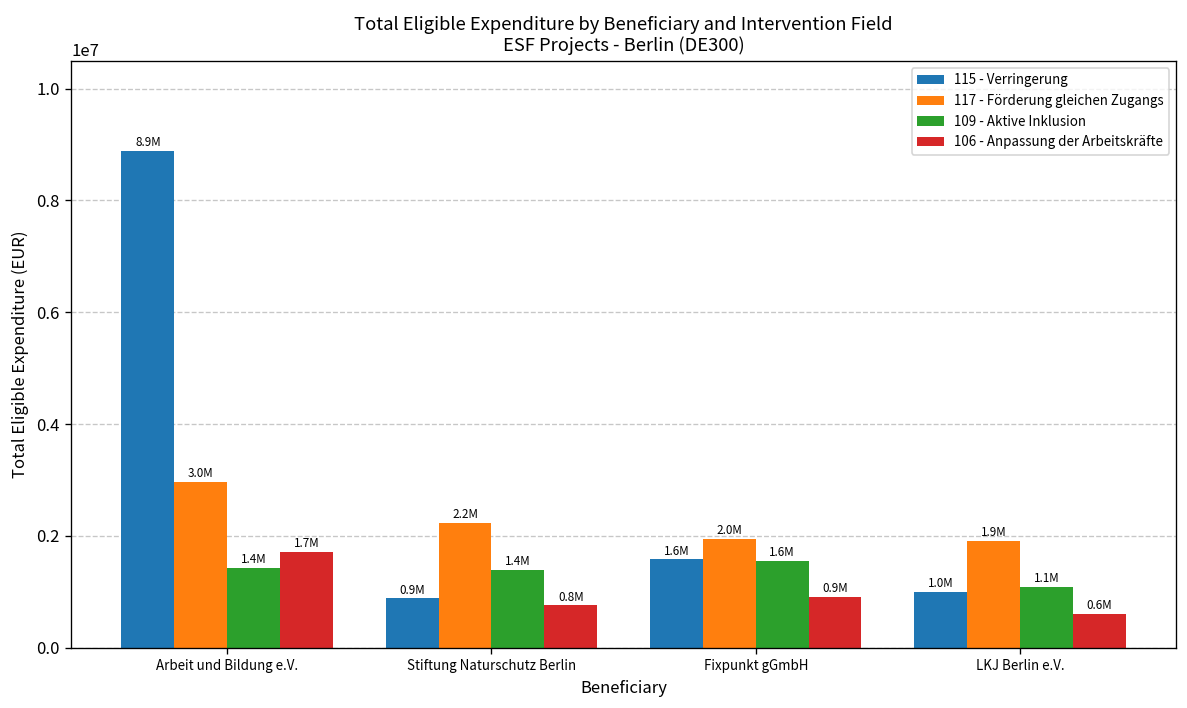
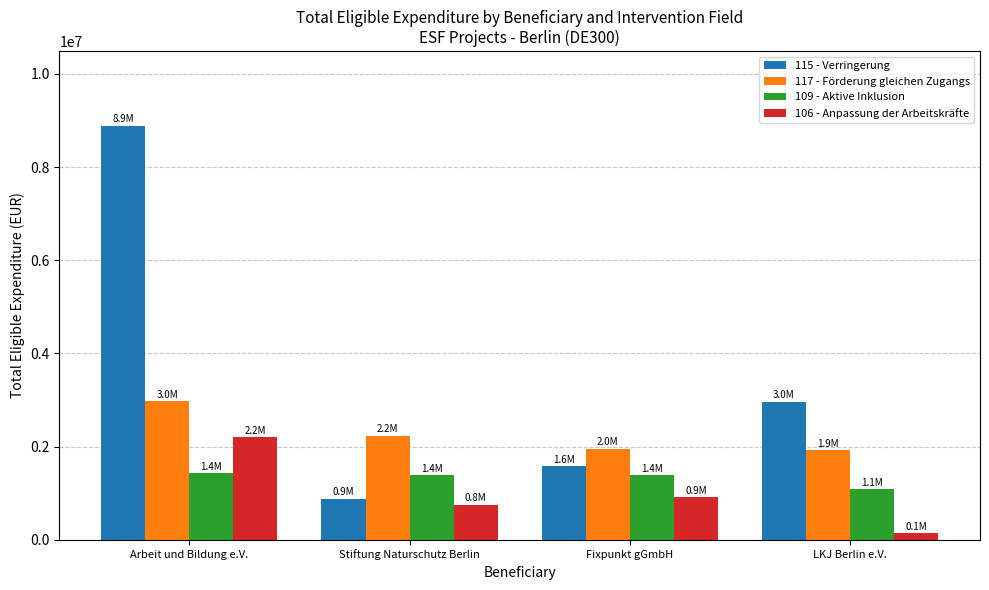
  {
    "115 - Verringerung": {
      "Arbeit und Bildung e.V.": "8.9M",
      "Stiftung Naturschutz Berlin": "0.9M",
      "Fixpunkt gGmbH": "1.6M",
-     "LKJ Berlin e.V.": "1.0M"
+     "LKJ Berlin e.V.": "3.0M"
    },
    "117 - Förderung gleichen Zugangs": {
      "Arbeit und Bildung e.V.": "3.0M",
      "Stiftung Naturschutz Berlin": "2.2M",
      "Fixpunkt gGmbH": "2.0M",
      "LKJ Berlin e.V.": "1.9M"
    },
    "109 - Aktive Inklusion": {
      "Arbeit und Bildung e.V.": "1.4M",
      "Stiftung Naturschutz Berlin": "1.4M",
-     "Fixpunkt gGmbH": "1.6M",
+     "Fixpunkt gGmbH": "1.4M",
      "LKJ Berlin e.V.": "1.1M"
    },
    "106 - Anpassung der Arbeitskräfte": {
-     "Arbeit und Bildung e.V.": "1.7M",
+     "Arbeit und Bildung e.V.": "2.2M",
      "Stiftung Naturschutz Berlin": "0.8M",
      "Fixpunkt gGmbH": "0.9M",
-     "LKJ Berlin e.V.": "0.6M"
+     "LKJ Berlin e.V.": "0.1M"
    }
  }
